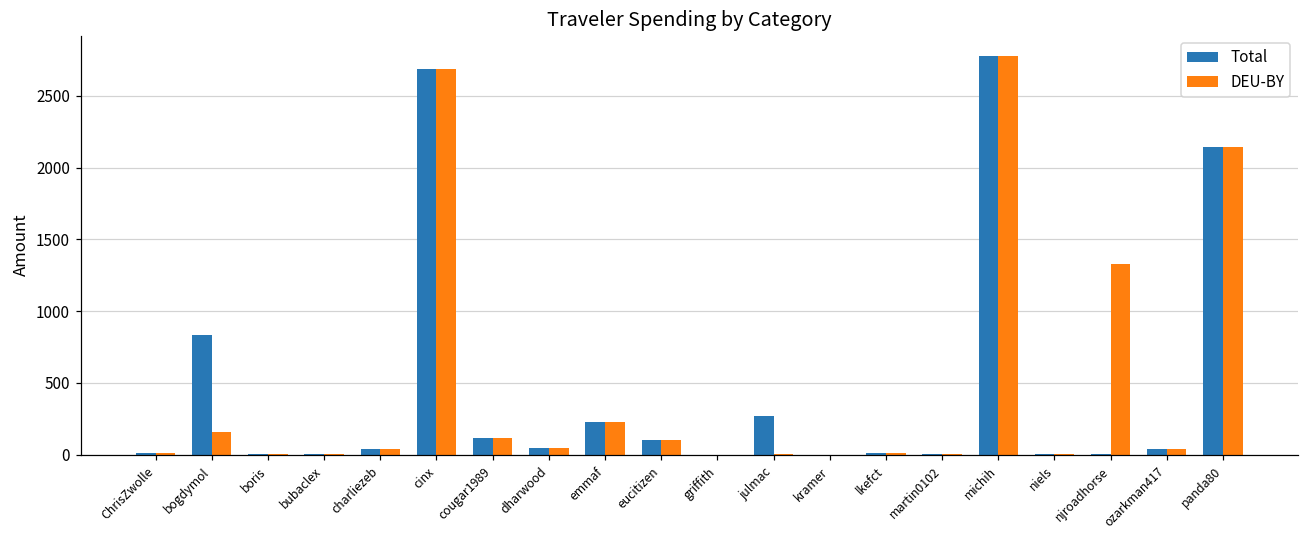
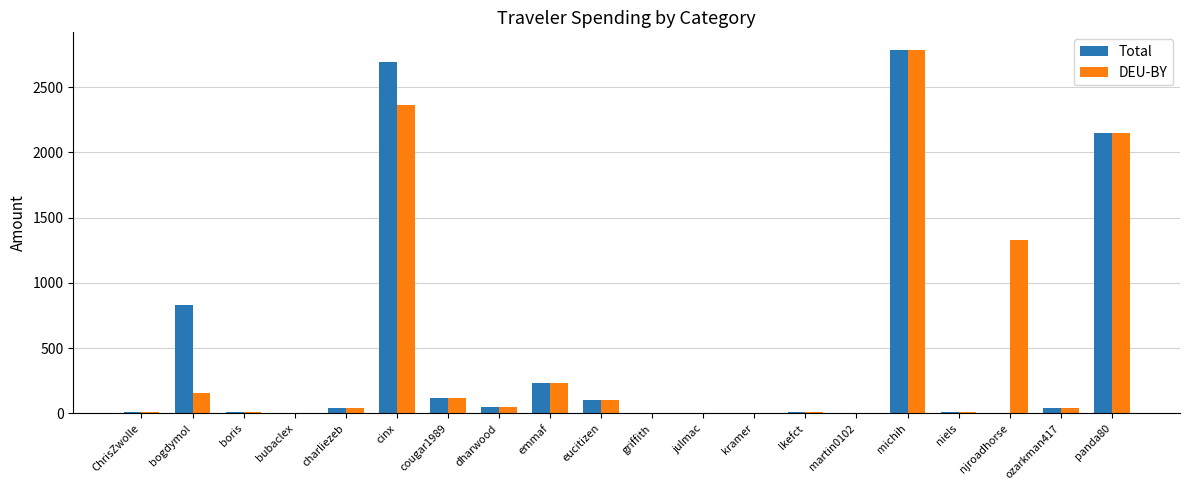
  {
    "Total": {
      "bogdymol": 830,
      "charliezeb": 40,
      "cinx": 2690,
      "cougar1989": 120,
      "dharwood": 50,
      "emmaf": 230,
      "eucitizen": 110,
-     "julmac": 270,
+     "julmac": 0,
      "michih": 2780,
      "ozarkman417": 40,
      "panda80": 2150
    },
    "DEU-BY": {
      "bogdymol": 160,
      "charliezeb": 40,
-     "cinx": 2690,
+     "cinx": 2360,
      "cougar1989": 120,
      "dharwood": 50,
      "emmaf": 230,
      "eucitizen": 110,
      "michih": 2780,
      "njroadhorse": 1330,
      "ozarkman417": 40,
      "panda80": 2150
    }
  }
